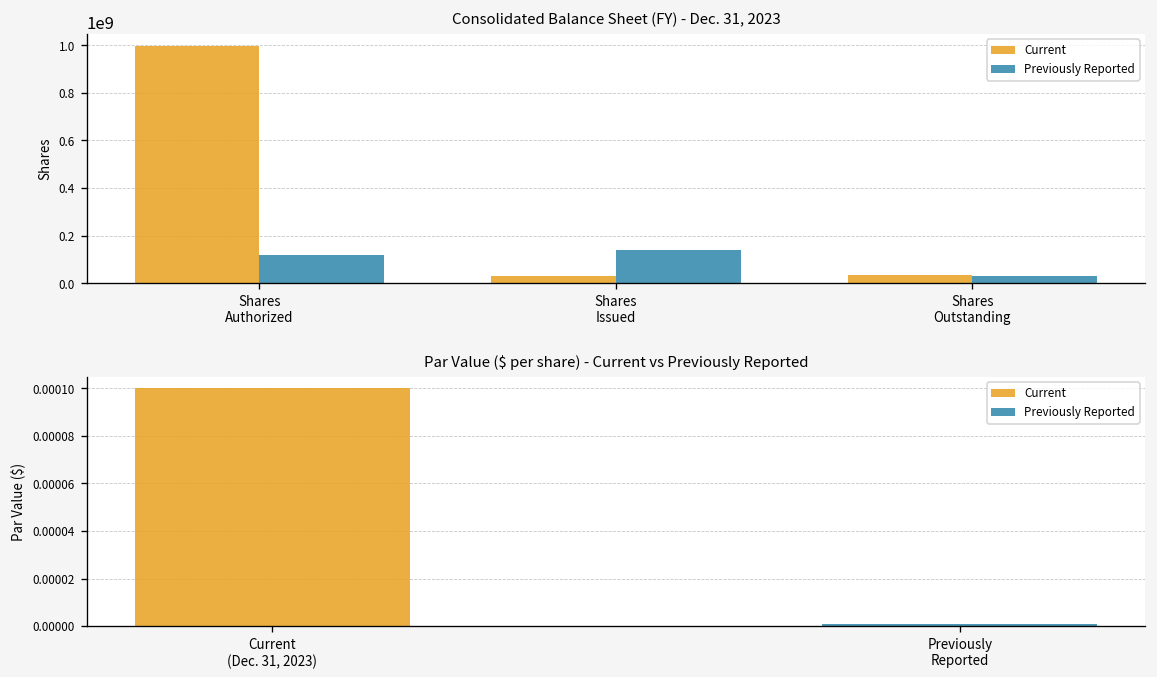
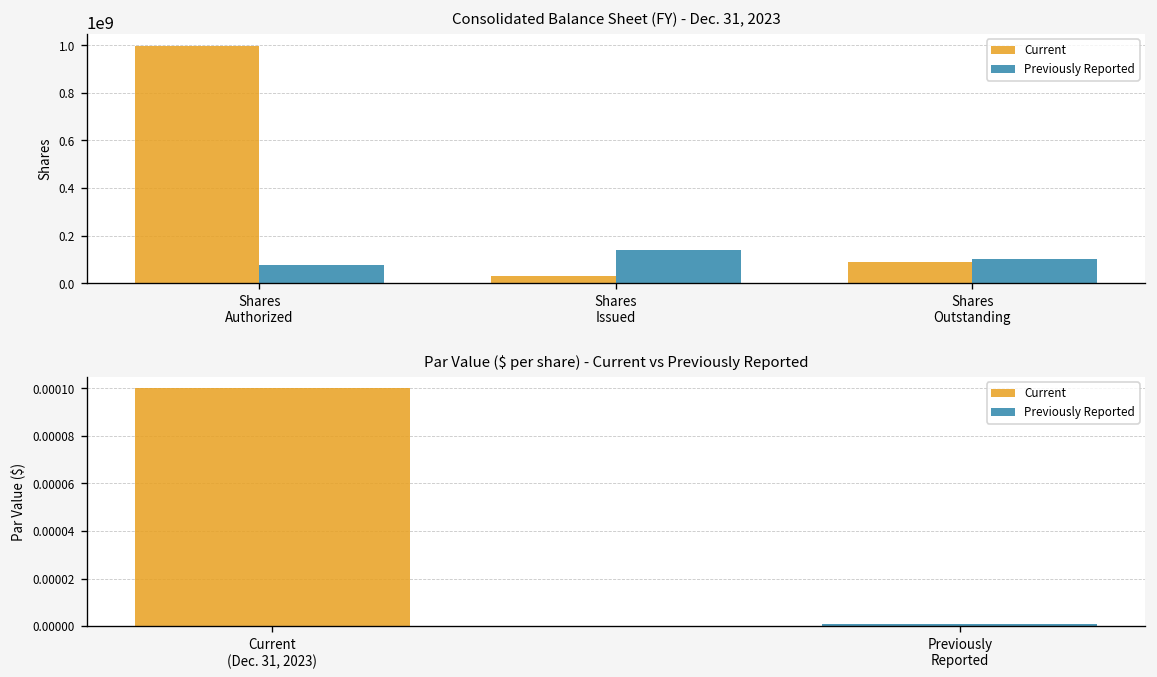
  {
    "Consolidated Balance Sheet (FY) - Dec. 31, 2023": {
      "Current": {
        "Shares Authorized": 1000000000,
        "Shares Issued": 30000000,
-       "Shares Outstanding": 40000000
+       "Shares Outstanding": 90000000
      },
      "Previously Reported": {
-       "Shares Authorized": 120000000,
+       "Shares Authorized": 80000000,
        "Shares Issued": 140000000,
-       "Shares Outstanding": 30000000
+       "Shares Outstanding": 100000000
      }
    },
    "Par Value ($ per share) - Current vs Previously Reported": {
      "Current (Dec. 31, 2023)": 0.000100
    }
  }
